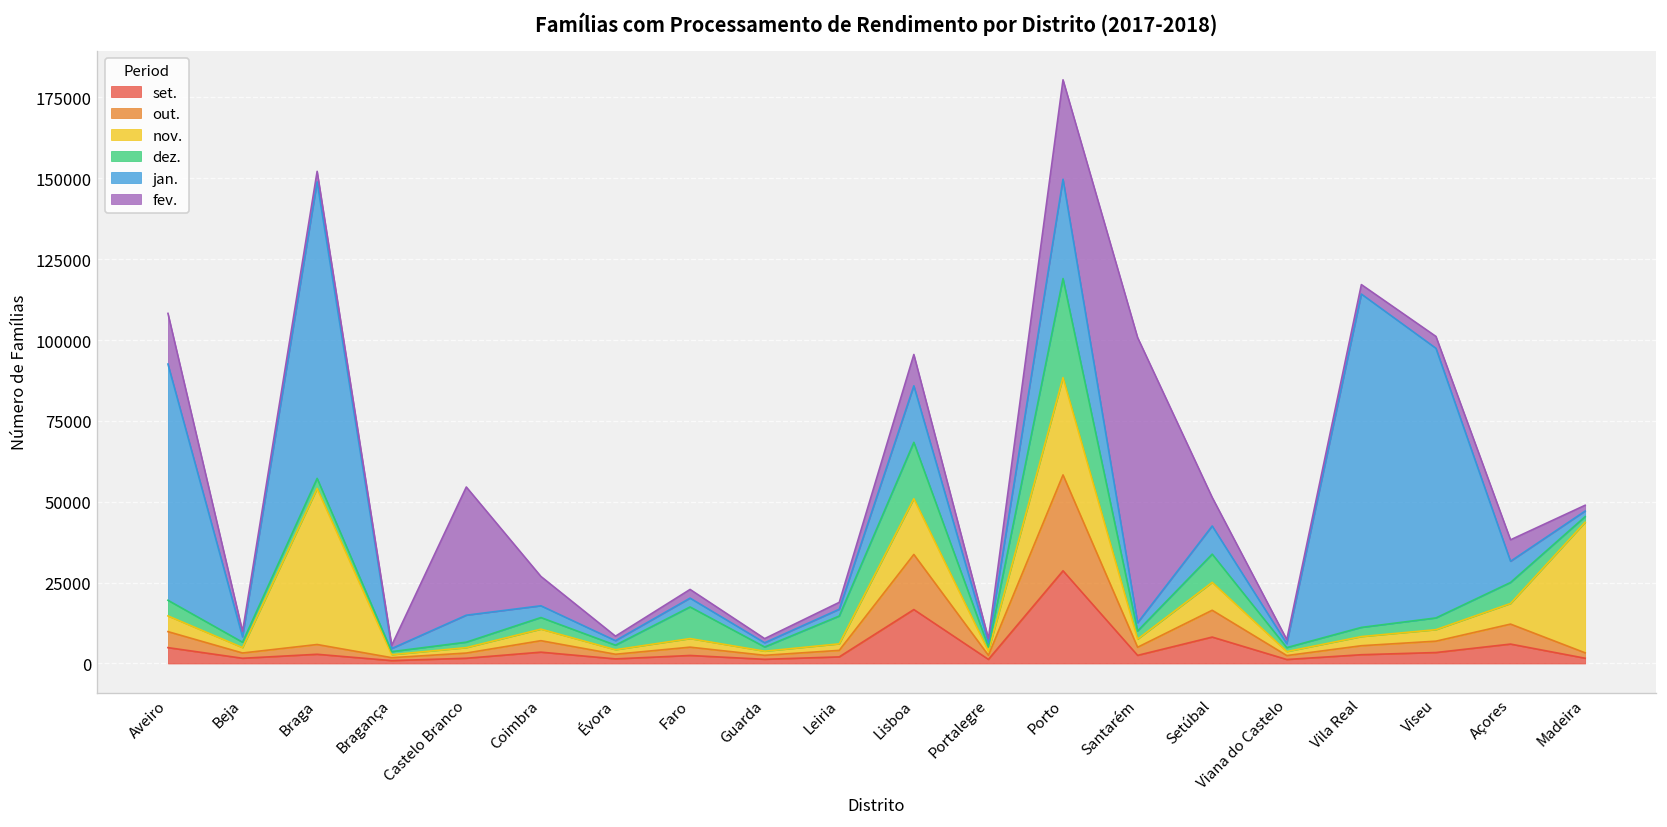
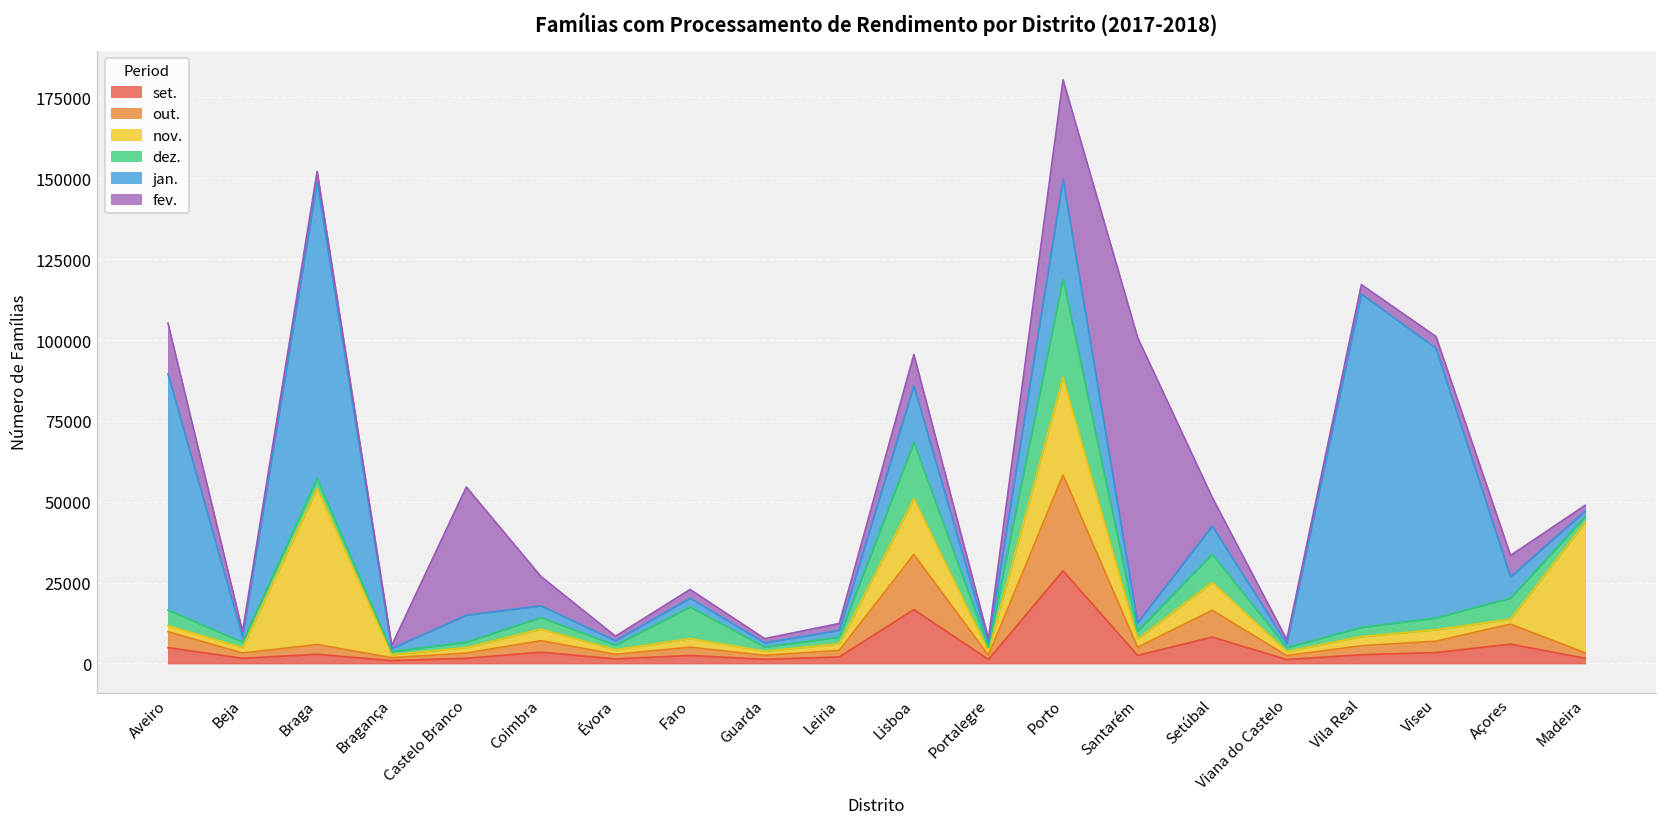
  {
    "nov.": {
-     "Aveiro": 5000,
+     "Aveiro": 2000,
      "Beja": 2000,
      "Braga": 48000,
      "Castelo Branco": 2000,
      "Coimbra": 4000,
      "Évora": 1000,
      "Faro": 3000,
      "Guarda": 1000,
      "Leiria": 2000,
      "Lisboa": 17000,
      "Portalegre": 1000,
      "Porto": 30000,
      "Santarém": 3000,
      "Setúbal": 9000,
      "Viana do Castelo": 1000,
      "Vila Real": 3000,
      "Viseu": 4000,
-     "Açores": 6000,
+     "Açores": 2000,
      "Madeira": 40000
    },
    "dez.": {
      "Aveiro": 5000,
      "Beja": 2000,
      "Braga": 3000,
      "Castelo Branco": 2000,
      "Coimbra": 4000,
      "Évora": 1000,
      "Faro": 10000,
      "Guarda": 1000,
-     "Leiria": 9000,
+     "Leiria": 2000,
      "Lisboa": 17000,
      "Portalegre": 1000,
      "Porto": 31000,
      "Santarém": 3000,
      "Setúbal": 9000,
      "Viana do Castelo": 1000,
      "Vila Real": 3000,
      "Viseu": 4000,
      "Açores": 6000,
      "Madeira": 2000
    },
    "jan.": {
      "Aveiro": 73000,
      "Beja": 2000,
      "Braga": 92000,
      "Bragança": 1000,
      "Castelo Branco": 8000,
      "Coimbra": 4000,
      "Évora": 1000,
      "Faro": 3000,
      "Guarda": 1000,
      "Leiria": 2000,
      "Lisboa": 17000,
      "Portalegre": 1000,
      "Porto": 31000,
      "Santarém": 3000,
      "Setúbal": 9000,
      "Viana do Castelo": 1000,
      "Vila Real": 103000,
      "Viseu": 83000,
      "Açores": 7000,
      "Madeira": 2000
    },
    "fev.": {
      "Aveiro": 16000,
      "Beja": 2000,
      "Braga": 3000,
      "Bragança": 1000,
      "Castelo Branco": 40000,
      "Coimbra": 9000,
      "Évora": 1000,
      "Faro": 3000,
      "Guarda": 1000,
      "Leiria": 2000,
      "Lisboa": 10000,
      "Portalegre": 1000,
      "Porto": 31000,
      "Santarém": 88000,
      "Setúbal": 9000,
      "Viana do Castelo": 1000,
      "Vila Real": 3000,
      "Viseu": 4000,
      "Açores": 7000,
      "Madeira": 2000
    }
  }
